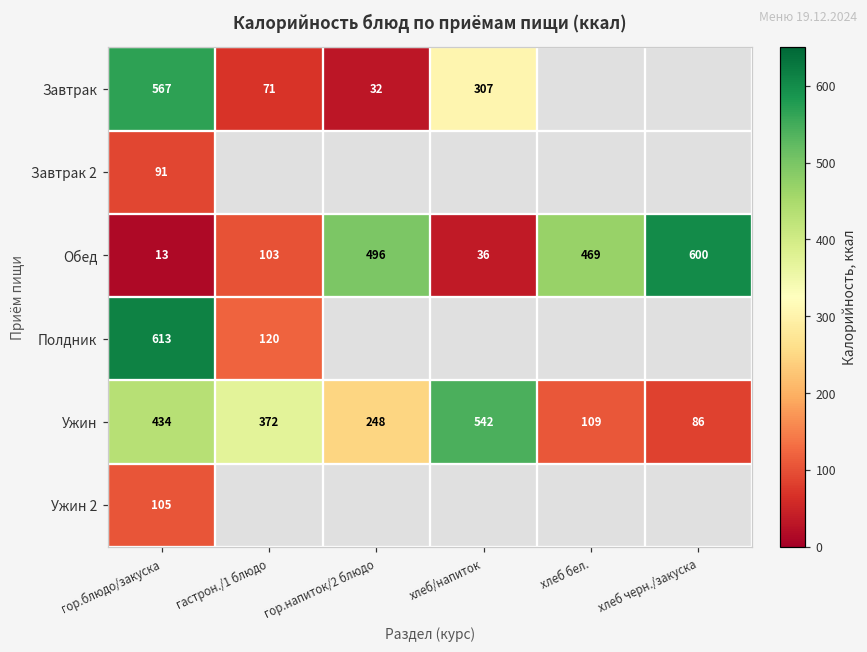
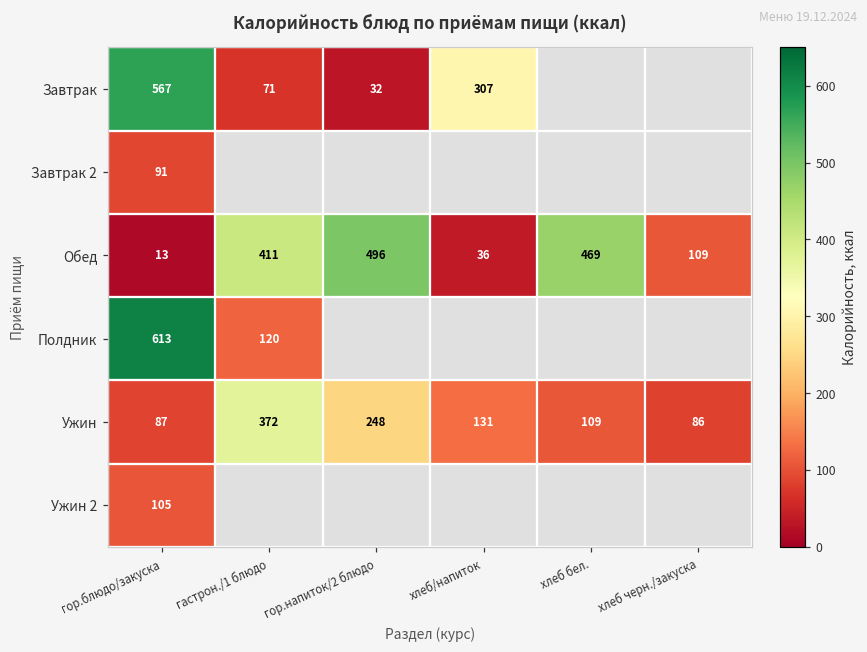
  {
    "Завтрак": {
      "гор.блюдо/закуска": 567,
      "гастрон./1 блюдо": 71,
      "гор.напиток/2 блюдо": 32,
      "хлеб/напиток": 307
    },
    "Завтрак 2": {
      "гор.блюдо/закуска": 91
    },
    "Обед": {
      "гор.блюдо/закуска": 13,
-     "гастрон./1 блюдо": 103,
+     "гастрон./1 блюдо": 411,
      "гор.напиток/2 блюдо": 496,
      "хлеб/напиток": 36,
      "хлеб бел.": 469,
-     "хлеб черн./закуска": 600
+     "хлеб черн./закуска": 109
    },
    "Полдник": {
      "гор.блюдо/закуска": 613,
      "гастрон./1 блюдо": 120
    },
    "Ужин": {
-     "гор.блюдо/закуска": 434,
+     "гор.блюдо/закуска": 87,
      "гастрон./1 блюдо": 372,
      "гор.напиток/2 блюдо": 248,
-     "хлеб/напиток": 542,
+     "хлеб/напиток": 131,
      "хлеб бел.": 109,
      "хлеб черн./закуска": 86
    },
    "Ужин 2": {
      "гор.блюдо/закуска": 105
    }
  }
